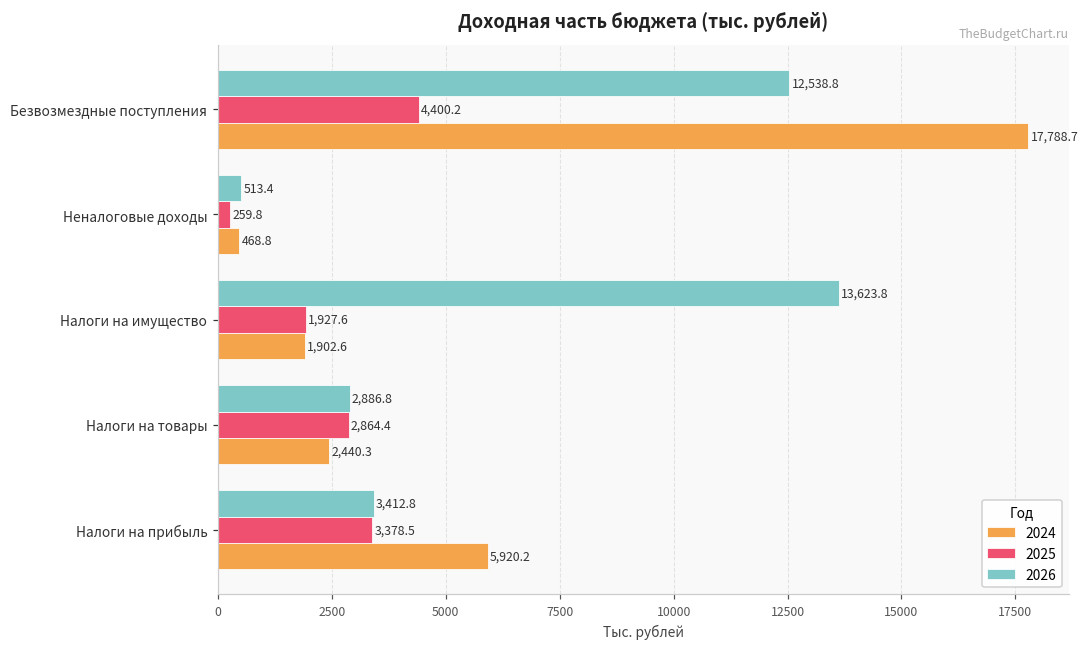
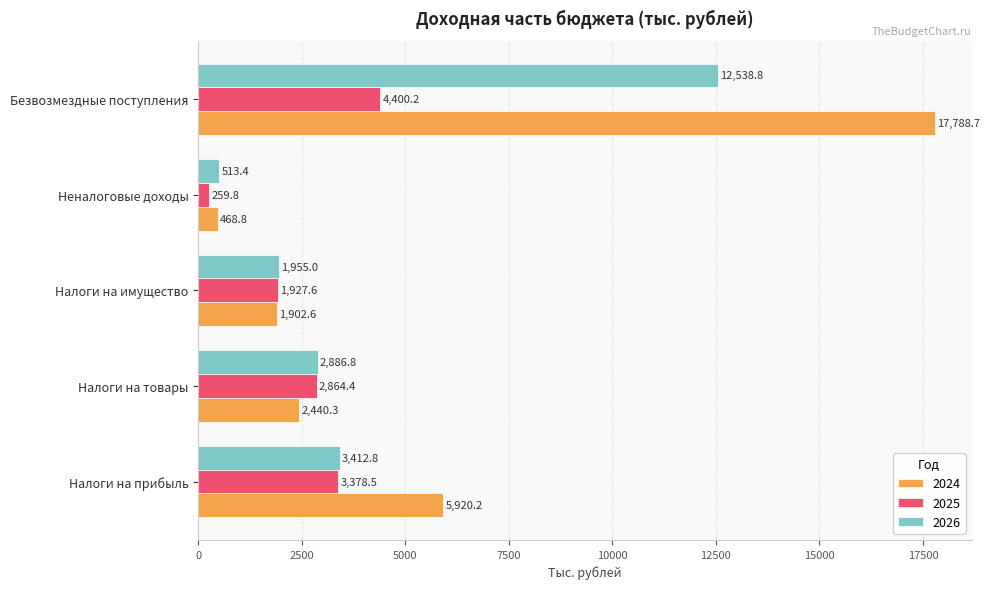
  {
    "2024": {
      "Безвозмездные поступления": "17,788.7",
      "Неналоговые доходы": "468.8",
      "Налоги на имущество": "1,902.6",
      "Налоги на товары": "2,440.3",
      "Налоги на прибыль": "5,920.2"
    },
    "2025": {
      "Безвозмездные поступления": "4,400.2",
      "Неналоговые доходы": "259.8",
      "Налоги на имущество": "1,927.6",
      "Налоги на товары": "2,864.4",
      "Налоги на прибыль": "3,378.5"
    },
    "2026": {
      "Безвозмездные поступления": "12,538.8",
      "Неналоговые доходы": "513.4",
-     "Налоги на имущество": "13,623.8",
+     "Налоги на имущество": "1,955.0",
      "Налоги на товары": "2,886.8",
      "Налоги на прибыль": "3,412.8"
    }
  }
